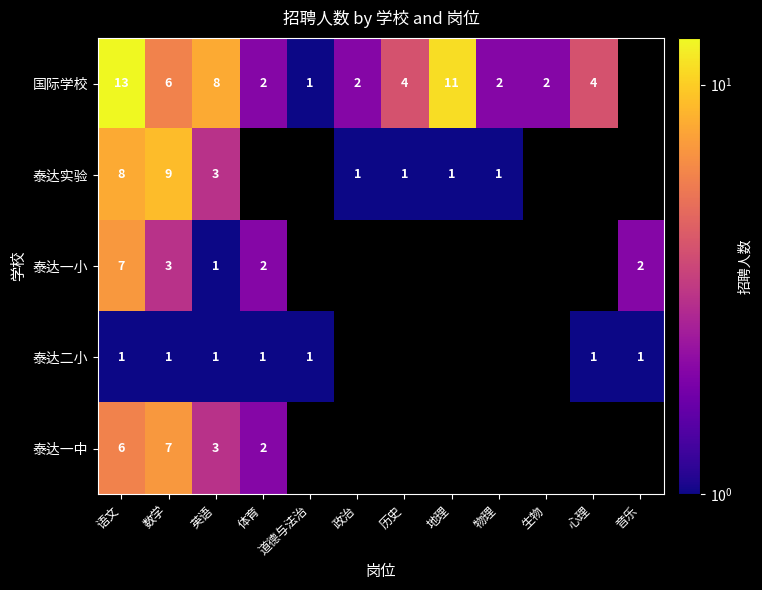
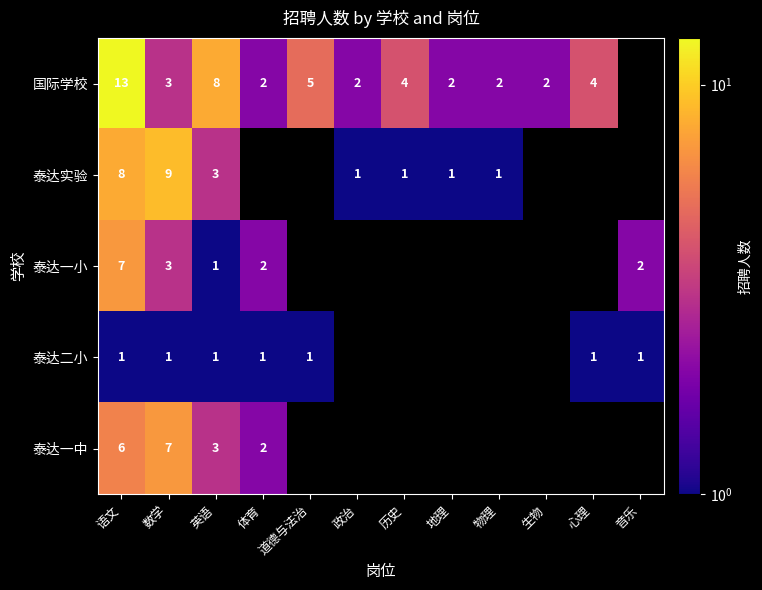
  {
    "国际学校": {
      "语文": 13,
-     "数学": 6,
+     "数学": 3,
      "英语": 8,
      "体育": 2,
-     "道德与法治": 1,
+     "道德与法治": 5,
      "政治": 2,
      "历史": 4,
-     "地理": 11,
+     "地理": 2,
      "物理": 2,
      "生物": 2,
      "心理": 4
    },
    "泰达实验": {
      "语文": 8,
      "数学": 9,
      "英语": 3,
      "政治": 1,
      "历史": 1,
      "地理": 1,
      "物理": 1
    },
    "泰达一小": {
      "语文": 7,
      "数学": 3,
      "英语": 1,
      "体育": 2,
      "音乐": 2
    },
    "泰达二小": {
      "语文": 1,
      "数学": 1,
      "英语": 1,
      "体育": 1,
      "道德与法治": 1,
      "心理": 1,
      "音乐": 1
    },
    "泰达一中": {
      "语文": 6,
      "数学": 7,
      "英语": 3,
      "体育": 2
    }
  }
